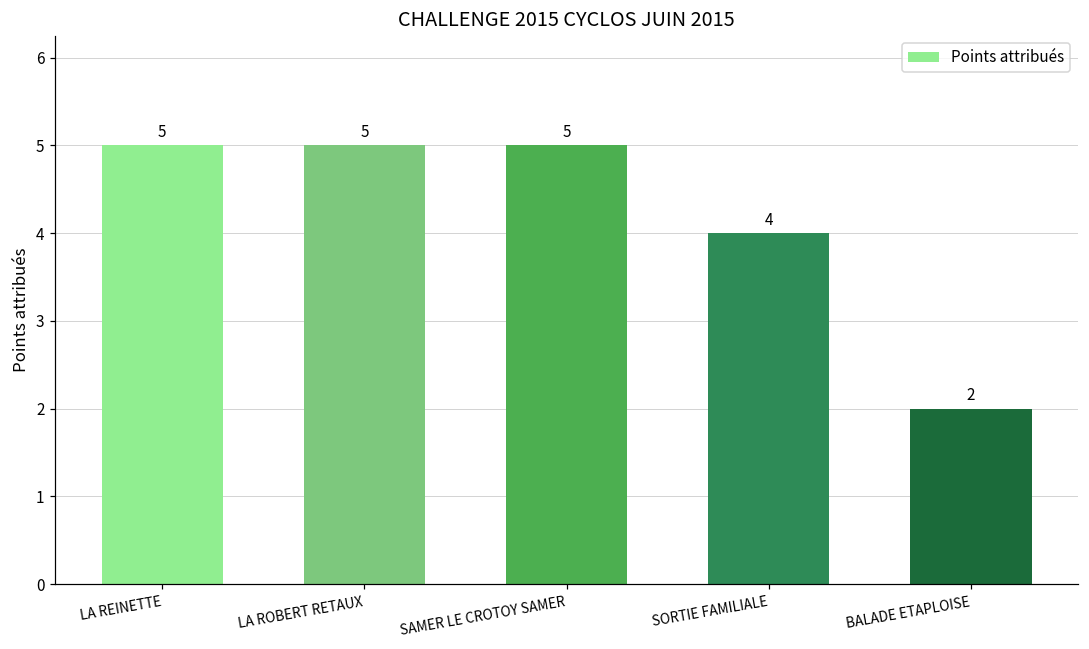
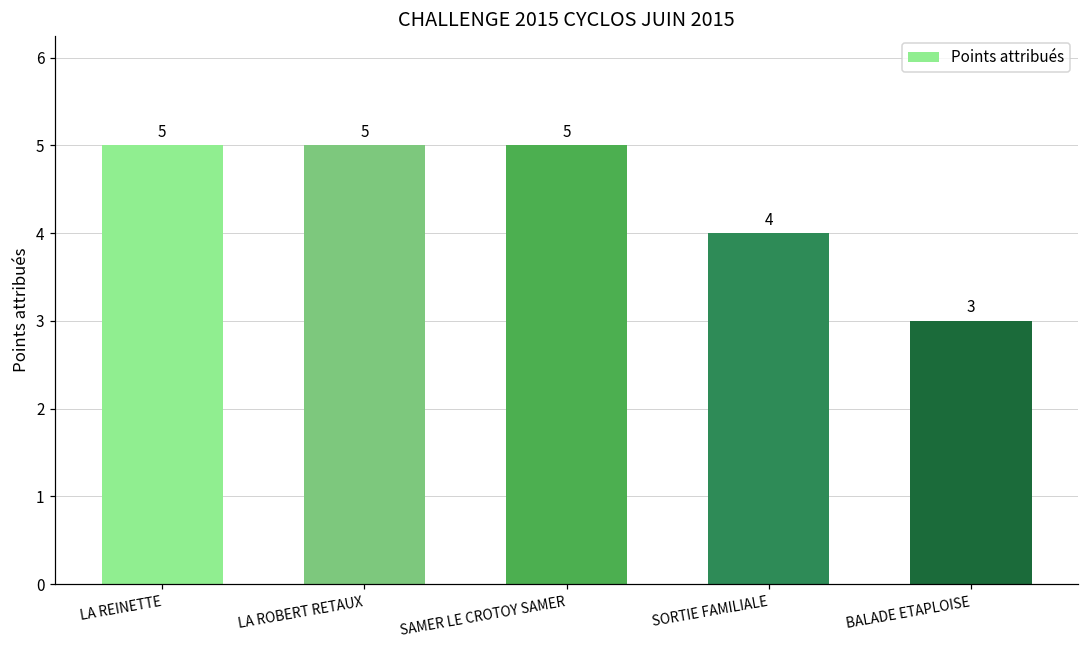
  {
    "LA REINETTE": 5,
    "LA ROBERT RETAUX": 5,
    "SAMER LE CROTOY SAMER": 5,
    "SORTIE FAMILIALE": 4,
-   "BALADE ETAPLOISE": 2
+   "BALADE ETAPLOISE": 3
  }
